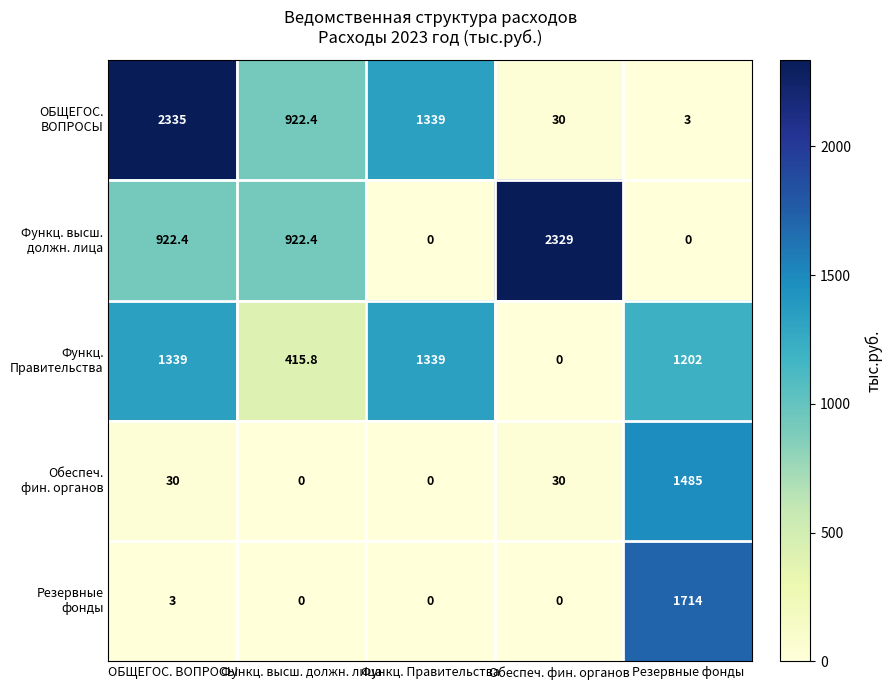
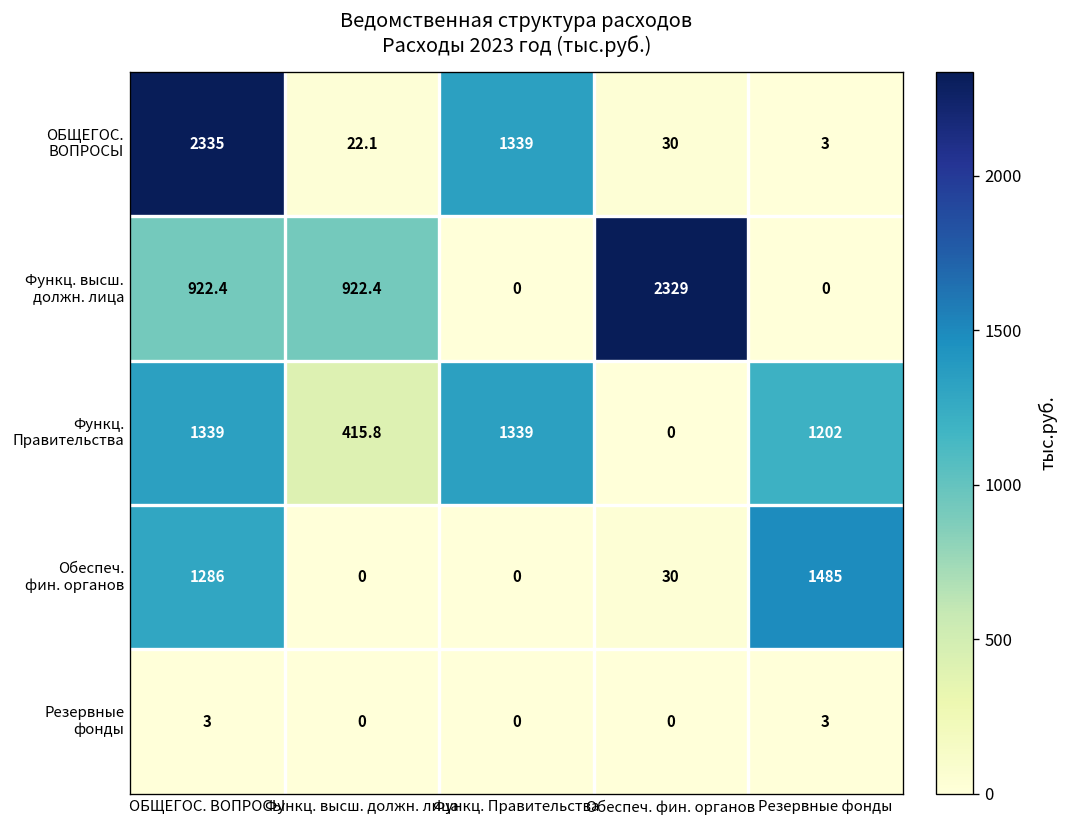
  {
    "ОБЩЕГОС. ВОПРОСЫ": {
      "ОБЩЕГОС. ВОПРОСЫ": 2335,
-     "Функц. высш. должн. лица": 922.4,
+     "Функц. высш. должн. лица": 22.1,
      "Обеспеч. фин. органов": 30,
      "Резервные фонды": 3
    },
    "Функц. высш. должн. лица": {
      "ОБЩЕГОС. ВОПРОСЫ": 922.4,
      "Функц. высш. должн. лица": 922.4,
      "Обеспеч. фин. органов": 2329,
      "Резервные фонды": 0
    },
    "Функц. Правительства": {
      "ОБЩЕГОС. ВОПРОСЫ": 1339,
      "Функц. высш. должн. лица": 415.8,
      "Обеспеч. фин. органов": 0,
      "Резервные фонды": 1202
    },
    "Обеспеч. фин. органов": {
-     "ОБЩЕГОС. ВОПРОСЫ": 30,
+     "ОБЩЕГОС. ВОПРОСЫ": 1286,
      "Функц. высш. должн. лица": 0,
      "Обеспеч. фин. органов": 30,
      "Резервные фонды": 1485
    },
    "Резервные фонды": {
      "ОБЩЕГОС. ВОПРОСЫ": 3,
      "Функц. высш. должн. лица": 0,
      "Обеспеч. фин. органов": 0,
-     "Резервные фонды": 1714
+     "Резервные фонды": 3
    }
  }
